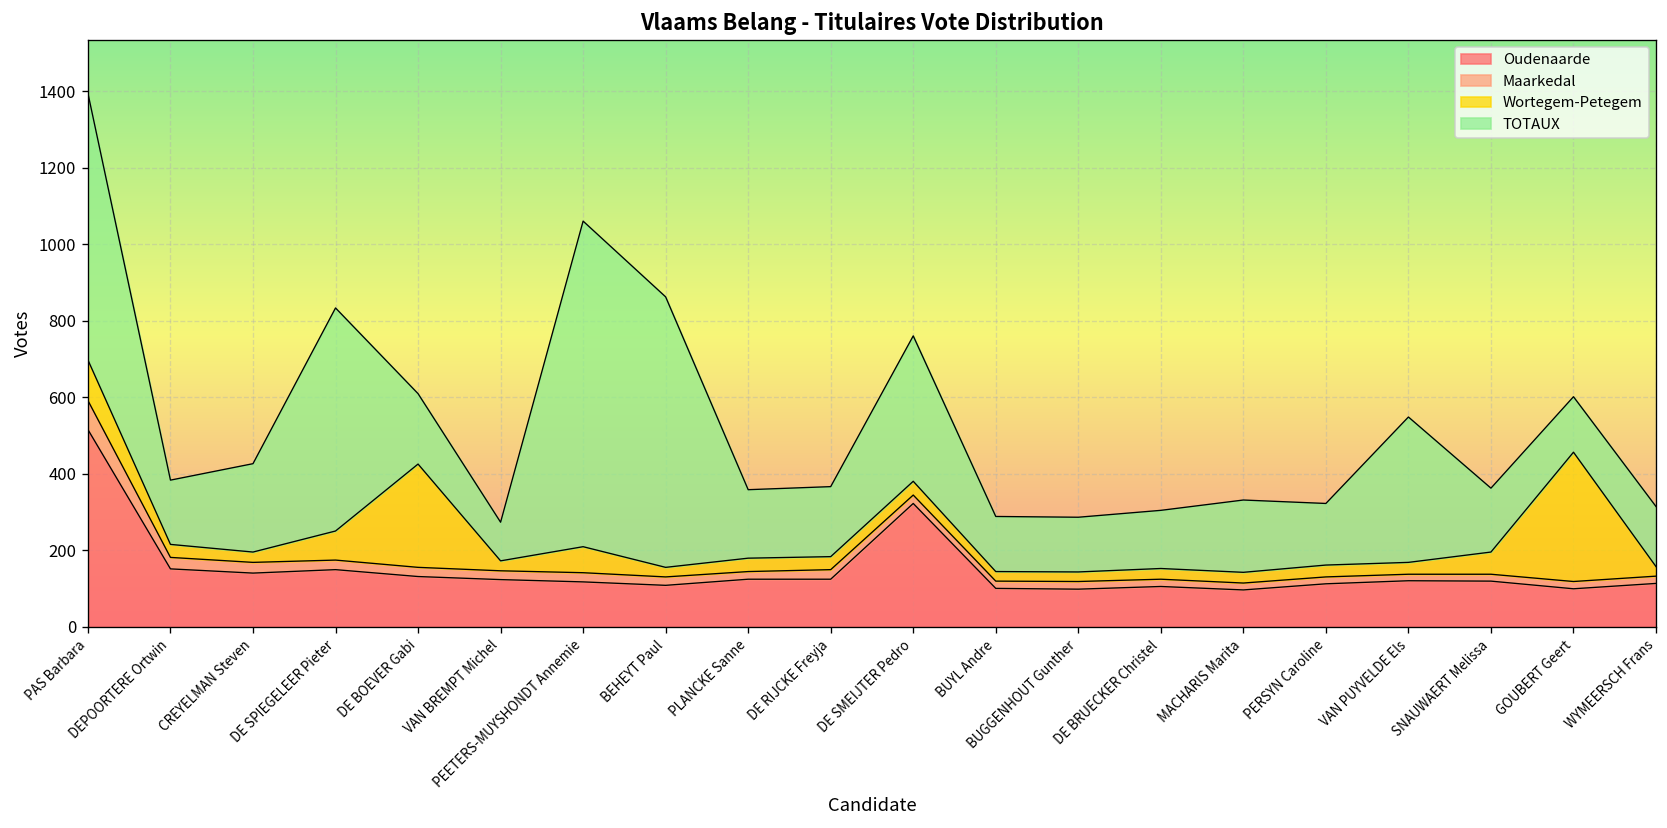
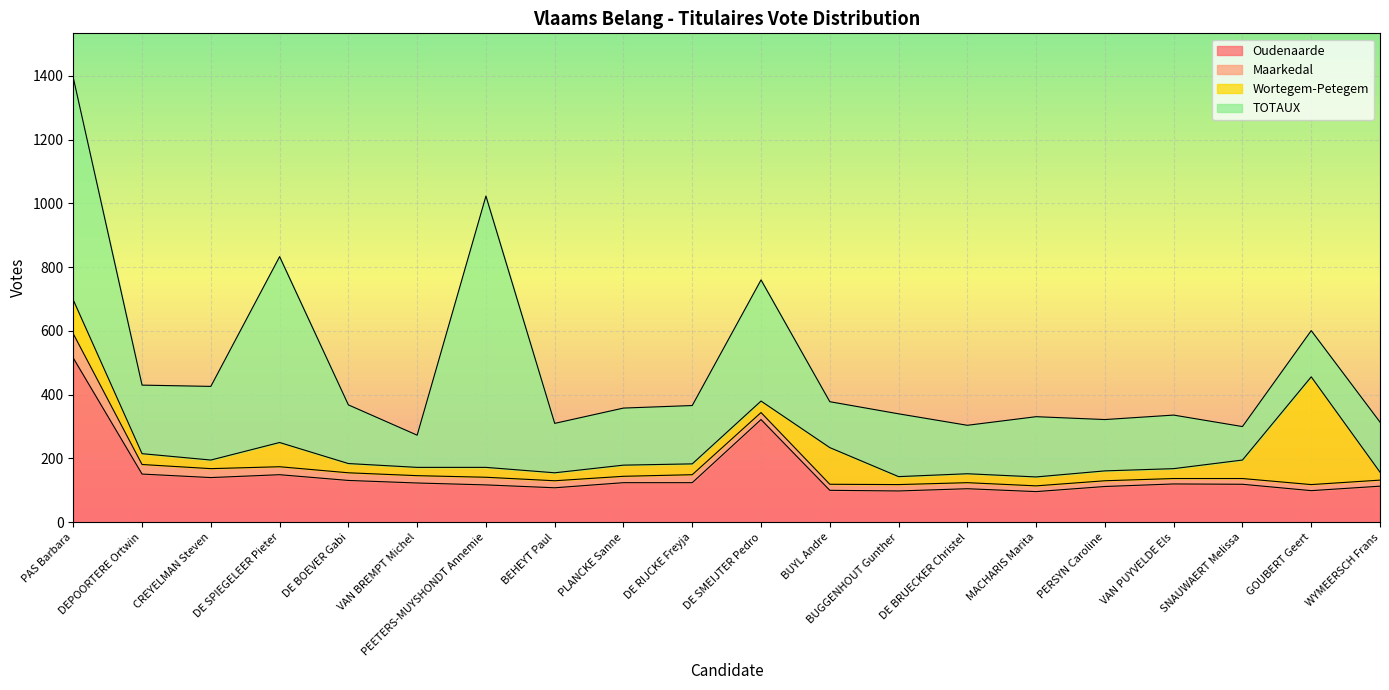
  {
    "Wortegem-Petegem": {
      "PAS Barbara": 110,
      "DEPOORTERE Ortwin": 30,
      "CREYELMAN Steven": 30,
      "DE SPIEGELEER Pieter": 80,
-     "DE BOEVER Gabi": 270,
+     "DE BOEVER Gabi": 30,
      "VAN BREMPT Michel": 30,
-     "PEETERS-MUYSHONDT Annemie": 70,
+     "PEETERS-MUYSHONDT Annemie": 30,
      "BEHEYT Paul": 30,
      "PLANCKE Sanne": 40,
      "DE RIJCKE Freyja": 30,
      "DE SMEIJTER Pedro": 40,
-     "BUYL Andre": 30,
+     "BUYL Andre": 120,
      "BUGGENHOUT Gunther": 30,
      "DE BRUECKER Christel": 30,
      "MACHARIS Marita": 30,
      "PERSYN Caroline": 30,
      "VAN PUYVELDE Els": 30,
      "SNAUWAERT Melissa": 60,
      "GOUBERT Geert": 340,
      "WYMEERSCH Frans": 30
    },
    "TOTAUX": {
      "PAS Barbara": 700,
-     "DEPOORTERE Ortwin": 170,
+     "DEPOORTERE Ortwin": 220,
      "CREYELMAN Steven": 230,
      "DE SPIEGELEER Pieter": 580,
      "DE BOEVER Gabi": 180,
      "VAN BREMPT Michel": 100,
      "PEETERS-MUYSHONDT Annemie": 850,
-     "BEHEYT Paul": 710,
+     "BEHEYT Paul": 160,
      "PLANCKE Sanne": 180,
      "DE RIJCKE Freyja": 180,
      "DE SMEIJTER Pedro": 380,
      "BUYL Andre": 140,
-     "BUGGENHOUT Gunther": 140,
+     "BUGGENHOUT Gunther": 200,
      "DE BRUECKER Christel": 150,
      "MACHARIS Marita": 190,
      "PERSYN Caroline": 160,
-     "VAN PUYVELDE Els": 380,
-     "SNAUWAERT Melissa": 170,
+     "VAN PUYVELDE Els": 170,
+     "SNAUWAERT Melissa": 110,
      "GOUBERT Geert": 150,
      "WYMEERSCH Frans": 160
    }
  }
